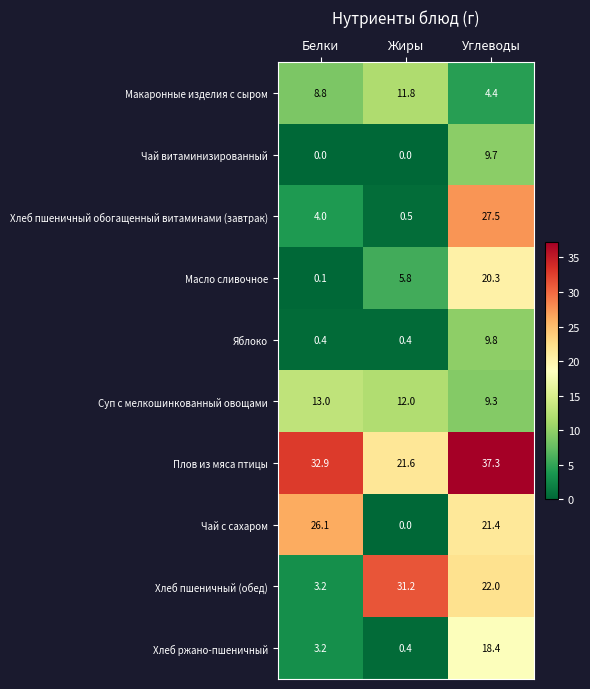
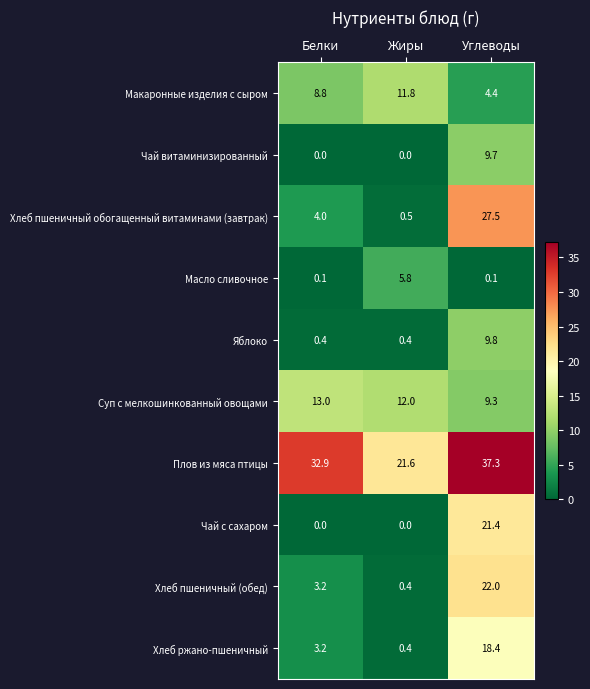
  {
    "Макаронные изделия с сыром": {
      "Белки": 8.8,
      "Жиры": 11.8,
      "Углеводы": 4.4
    },
    "Чай витаминизированный": {
      "Белки": 0.0,
      "Жиры": 0.0,
      "Углеводы": 9.7
    },
    "Хлеб пшеничный обогащенный витаминами (завтрак)": {
      "Белки": 4.0,
      "Жиры": 0.5,
      "Углеводы": 27.5
    },
    "Масло сливочное": {
      "Белки": 0.1,
      "Жиры": 5.8,
-     "Углеводы": 20.3
+     "Углеводы": 0.1
    },
    "Яблоко": {
      "Белки": 0.4,
      "Жиры": 0.4,
      "Углеводы": 9.8
    },
    "Суп с мелкошинкованный овощами": {
      "Белки": 13.0,
      "Жиры": 12.0,
      "Углеводы": 9.3
    },
    "Плов из мяса птицы": {
      "Белки": 32.9,
      "Жиры": 21.6,
      "Углеводы": 37.3
    },
    "Чай с сахаром": {
-     "Белки": 26.1,
+     "Белки": 0.0,
      "Жиры": 0.0,
      "Углеводы": 21.4
    },
    "Хлеб пшеничный (обед)": {
      "Белки": 3.2,
-     "Жиры": 31.2,
+     "Жиры": 0.4,
      "Углеводы": 22.0
    },
    "Хлеб ржано-пшеничный": {
      "Белки": 3.2,
      "Жиры": 0.4,
      "Углеводы": 18.4
    }
  }
